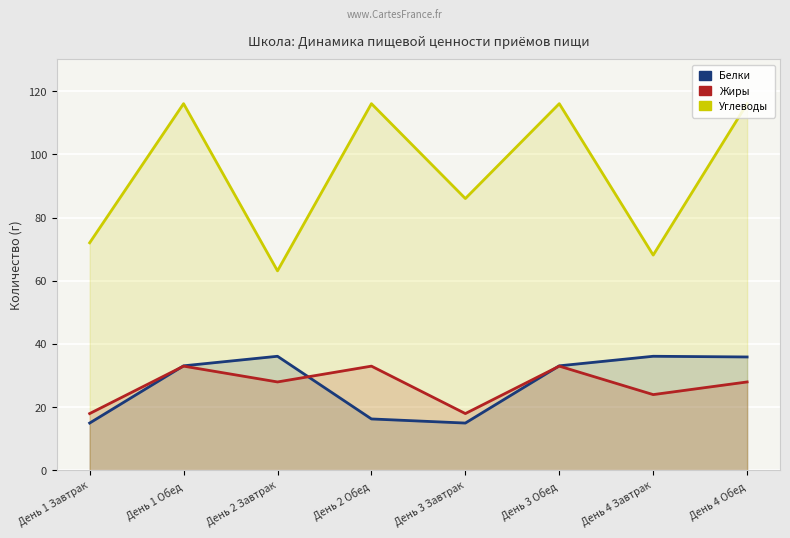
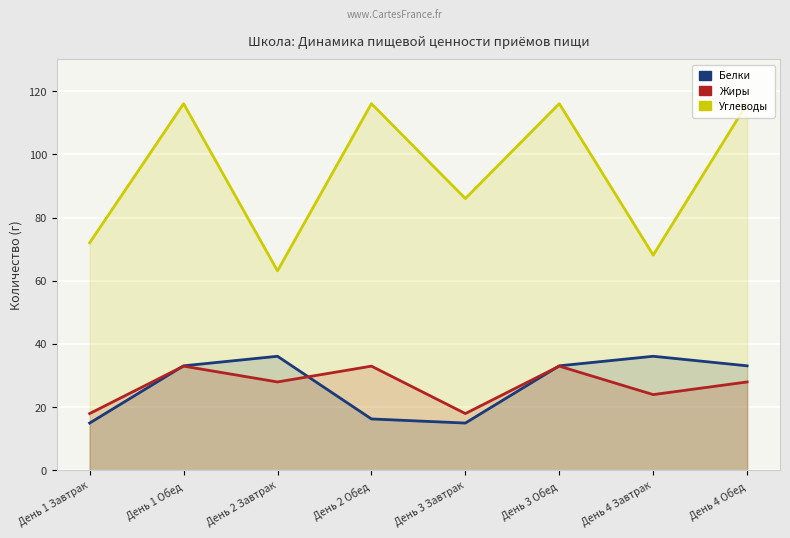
  {
    "Белки": {
      "День 1 Завтрак": 15,
      "День 2 Завтрак": 36,
      "День 2 Обед": 16,
      "День 3 Завтрак": 15,
      "День 4 Завтрак": 36,
-     "День 4 Обед": 36
+     "День 4 Обед": 33
    },
    "Жиры": {
      "День 1 Завтрак": 18,
      "День 2 Завтрак": 28,
      "День 2 Обед": 33,
      "День 3 Завтрак": 18,
      "День 4 Завтрак": 24,
      "День 4 Обед": 28
    },
    "Углеводы": {
      "День 1 Завтрак": 72,
      "День 1 Обед": 116,
      "День 2 Завтрак": 63,
      "День 2 Обед": 116,
      "День 3 Завтрак": 86,
      "День 3 Обед": 116,
      "День 4 Завтрак": 68
    }
  }
